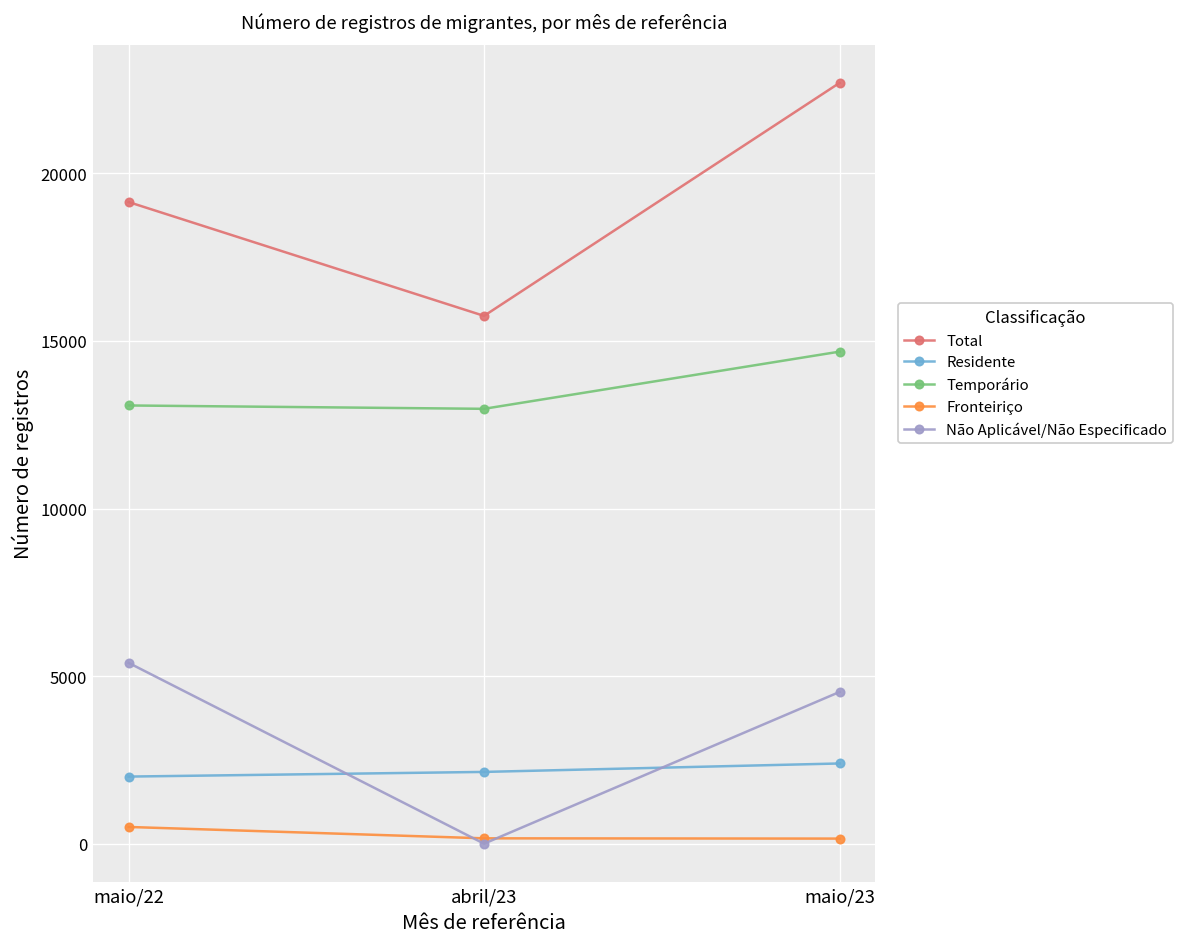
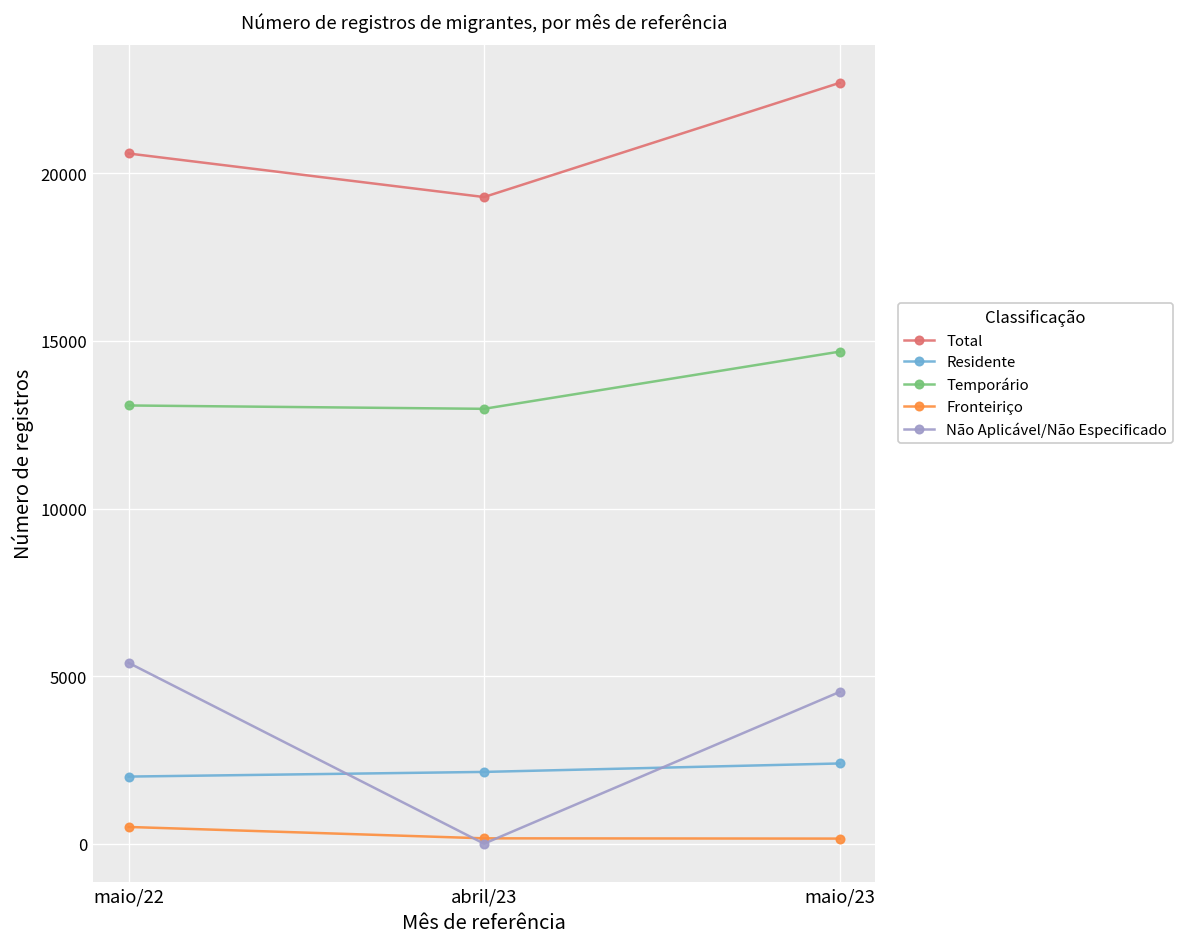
  {
    "Total": {
-     "maio/22": 19100,
-     "abril/23": 15700,
+     "maio/22": 20600,
+     "abril/23": 19300,
      "maio/23": 22700
    },
    "Temporário": {
      "maio/22": 13100,
      "abril/23": 13000,
      "maio/23": 14700
    },
    "Fronteiriço": {
      "maio/22": 500,
      "abril/23": 200,
      "maio/23": 200
    }
  }
